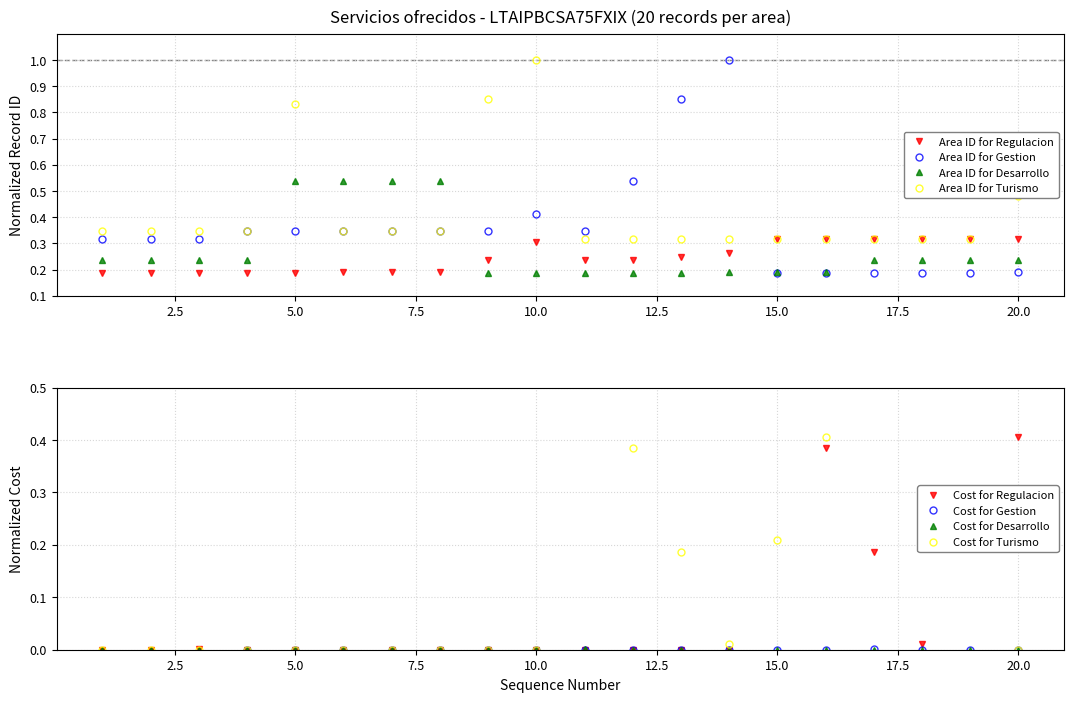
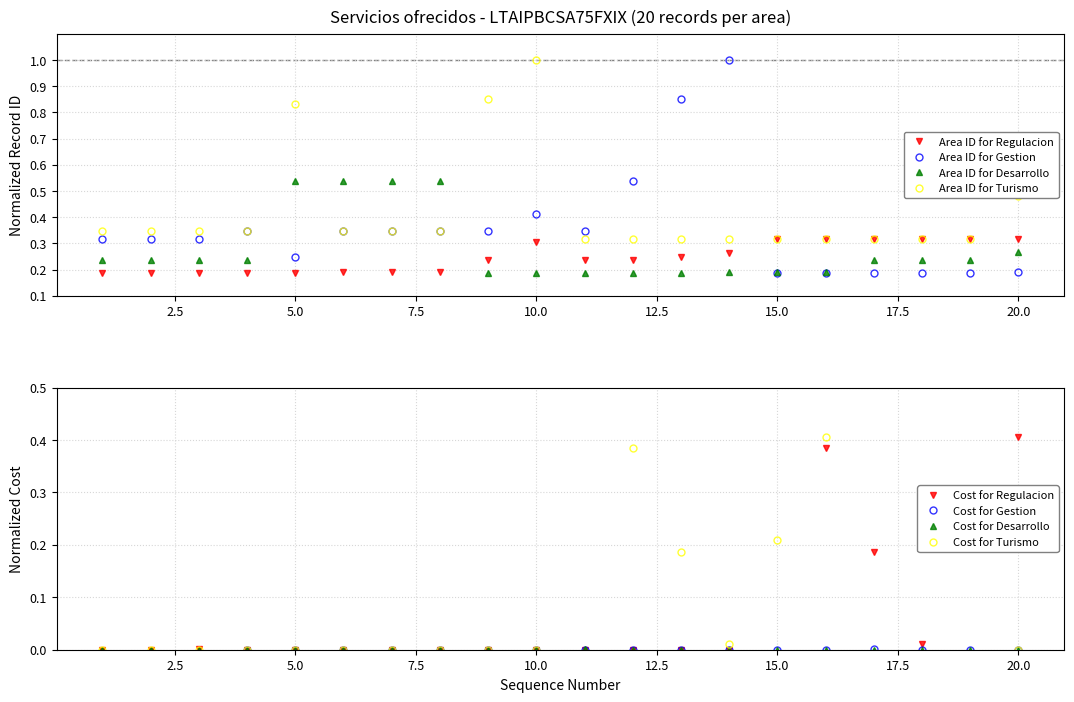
  {
    "Servicios ofrecidos - LTAIPBCSA75FXIX (20 records per area)": {
      "Area ID for Regulacion": {
        "5.0": 0.19,
        "10.0": 0.30,
        "20.0": 0.32
      },
      "Area ID for Gestion": {
-       "5.0": 0.35,
+       "5.0": 0.25,
        "10.0": 0.41,
        "20.0": 0.19
      },
      "Area ID for Desarrollo": {
        "5.0": 0.54,
        "10.0": 0.19,
-       "20.0": 0.24
+       "20.0": 0.27
      },
      "Area ID for Turismo": {
        "5.0": 0.83,
        "10.0": 1.00
      }
    }
  }
